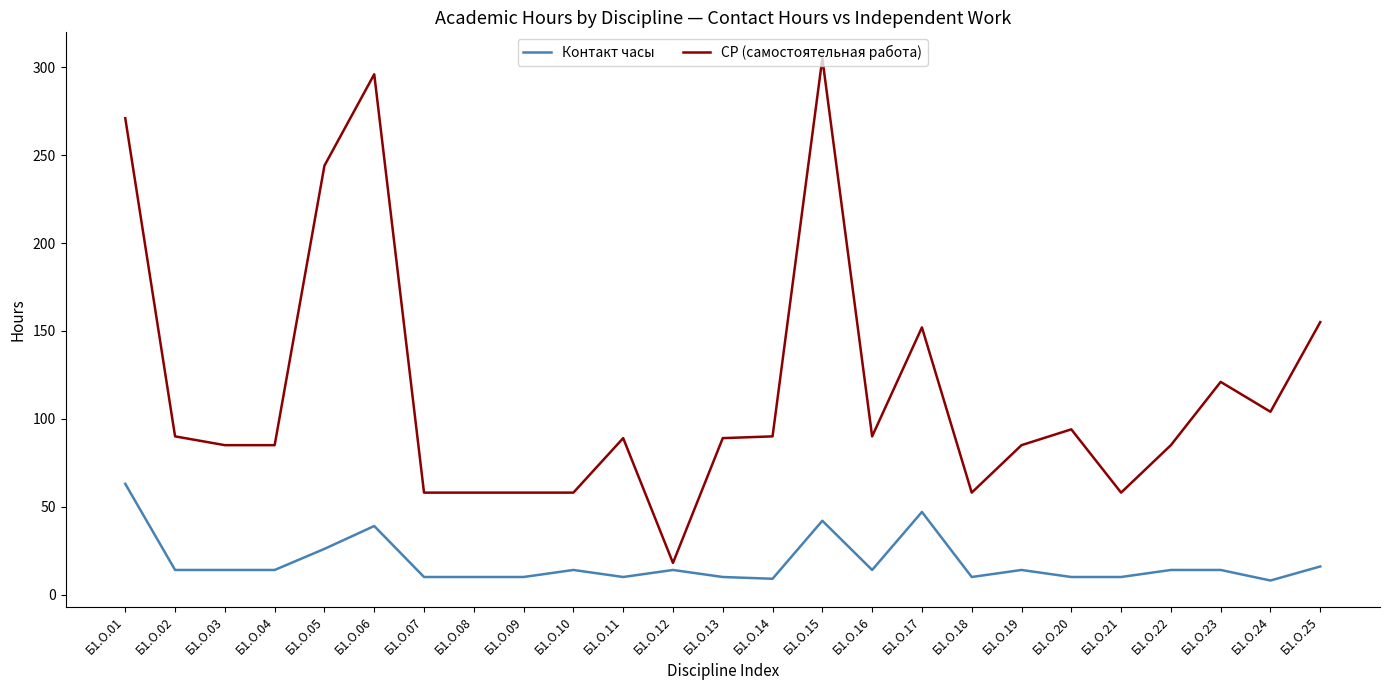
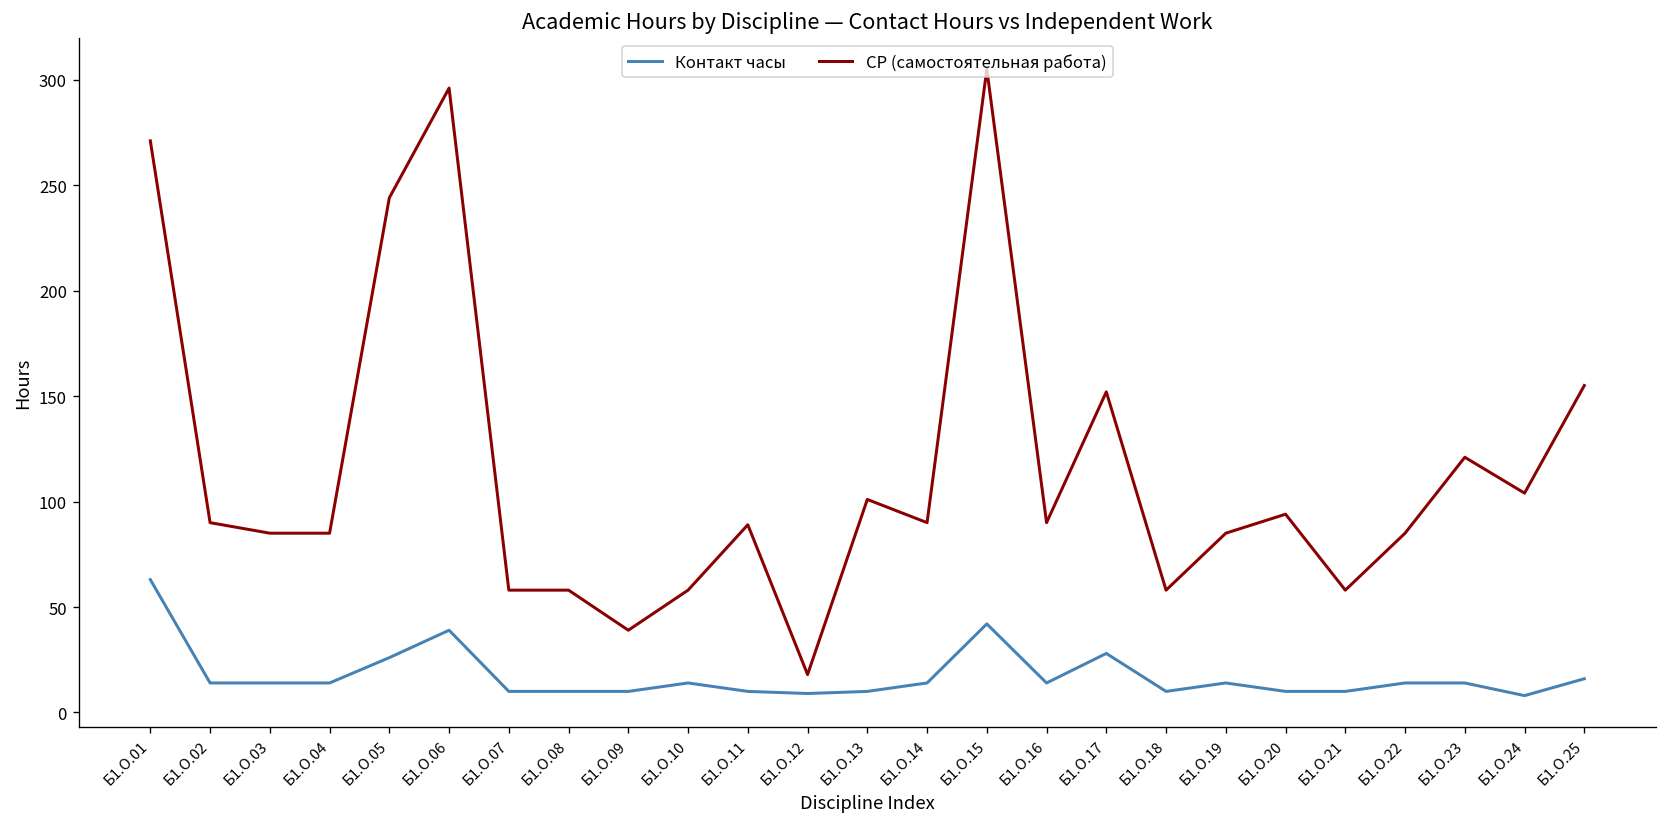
  {
    "Контакт часы": {
      "Б1.О.01": 63,
      "Б1.О.02": 14,
      "Б1.О.03": 14,
      "Б1.О.04": 14,
      "Б1.О.05": 26,
      "Б1.О.06": 39,
      "Б1.О.07": 10,
      "Б1.О.08": 10,
      "Б1.О.09": 10,
      "Б1.О.10": 14,
      "Б1.О.11": 10,
-     "Б1.О.12": 14,
+     "Б1.О.12": 9,
      "Б1.О.13": 10,
-     "Б1.О.14": 9,
+     "Б1.О.14": 14,
      "Б1.О.15": 42,
      "Б1.О.16": 14,
-     "Б1.О.17": 47,
+     "Б1.О.17": 28,
      "Б1.О.18": 10,
      "Б1.О.19": 14,
      "Б1.О.20": 10,
      "Б1.О.21": 10,
      "Б1.О.22": 14,
      "Б1.О.23": 14,
      "Б1.О.24": 8,
      "Б1.О.25": 16
    },
    "СР (самостоятельная работа)": {
      "Б1.О.01": 271,
      "Б1.О.02": 90,
      "Б1.О.03": 85,
      "Б1.О.04": 85,
      "Б1.О.05": 244,
      "Б1.О.06": 296,
      "Б1.О.07": 58,
      "Б1.О.08": 58,
-     "Б1.О.09": 58,
+     "Б1.О.09": 39,
      "Б1.О.10": 58,
      "Б1.О.11": 89,
      "Б1.О.12": 18,
-     "Б1.О.13": 89,
+     "Б1.О.13": 101,
      "Б1.О.14": 90,
      "Б1.О.16": 90,
      "Б1.О.17": 152,
      "Б1.О.18": 58,
      "Б1.О.19": 85,
      "Б1.О.20": 94,
      "Б1.О.21": 58,
      "Б1.О.22": 85,
      "Б1.О.23": 121,
      "Б1.О.24": 104,
      "Б1.О.25": 155
    }
  }
